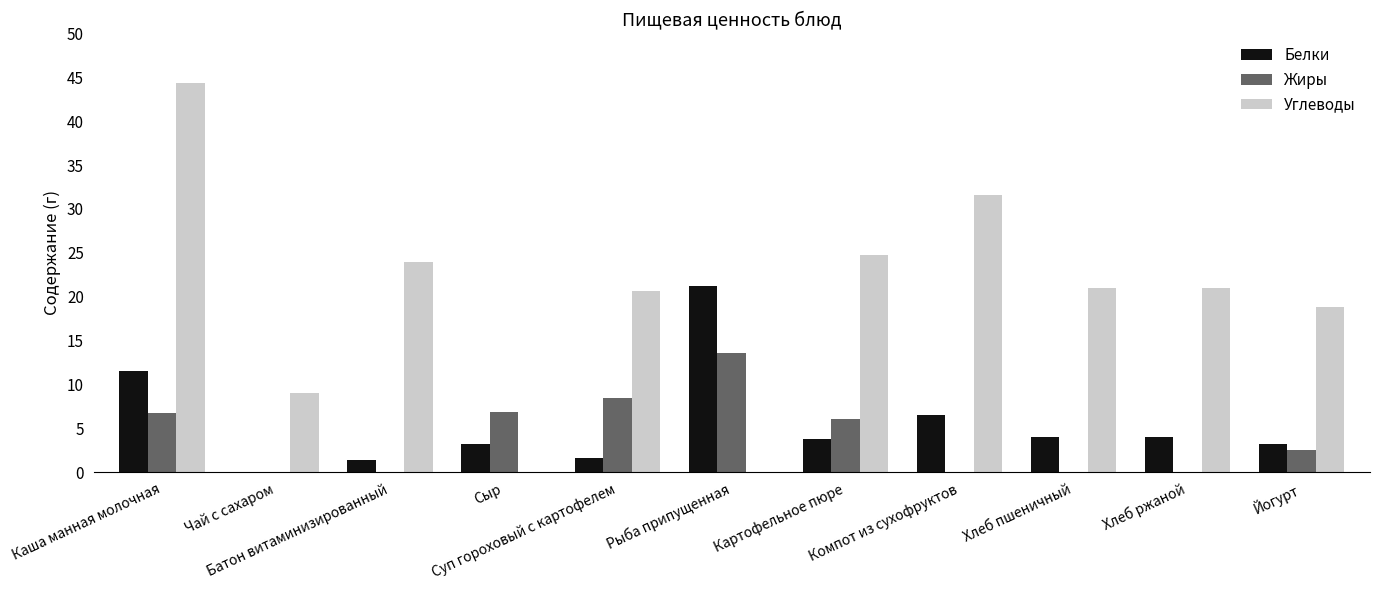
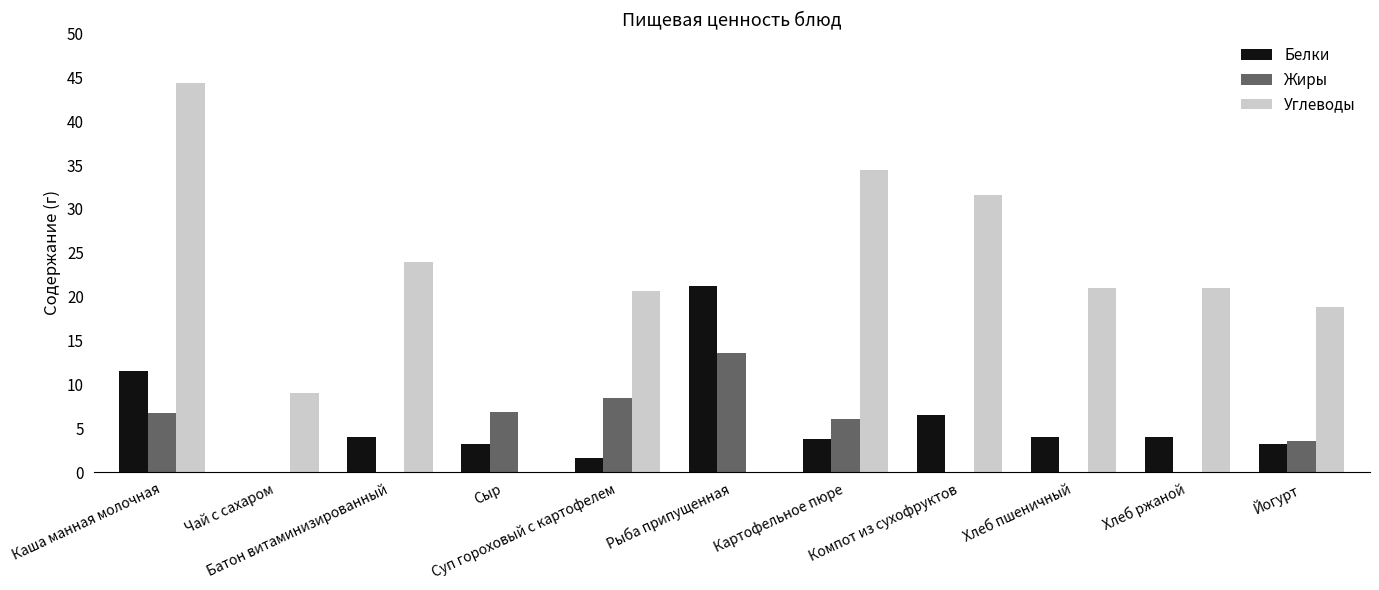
  {
    "Белки": {
      "Каша манная молочная": 12,
      "Чай с сахаром": 0,
-     "Батон витаминизированный": 1,
+     "Батон витаминизированный": 4,
      "Сыр": 3,
      "Суп гороховый с картофелем": 2,
      "Рыба припущенная": 21,
      "Картофельное пюре": 4,
      "Компот из сухофруктов": 7,
      "Хлеб пшеничный": 4,
      "Хлеб ржаной": 4,
      "Йогурт": 3
    },
    "Жиры": {
      "Каша манная молочная": 7,
      "Чай с сахаром": 0,
      "Батон витаминизированный": 0,
      "Сыр": 7,
      "Суп гороховый с картофелем": 8,
      "Рыба припущенная": 14,
      "Картофельное пюре": 6,
      "Компот из сухофруктов": 0,
      "Хлеб пшеничный": 0,
      "Хлеб ржаной": 0,
-     "Йогурт": 3
+     "Йогурт": 4
    },
    "Углеводы": {
      "Каша манная молочная": 44,
      "Чай с сахаром": 9,
      "Батон витаминизированный": 24,
      "Сыр": 0,
      "Суп гороховый с картофелем": 21,
      "Рыба припущенная": 0,
-     "Картофельное пюре": 25,
+     "Картофельное пюре": 34,
      "Компот из сухофруктов": 32,
      "Хлеб пшеничный": 21,
      "Хлеб ржаной": 21,
      "Йогурт": 19
    }
  }
